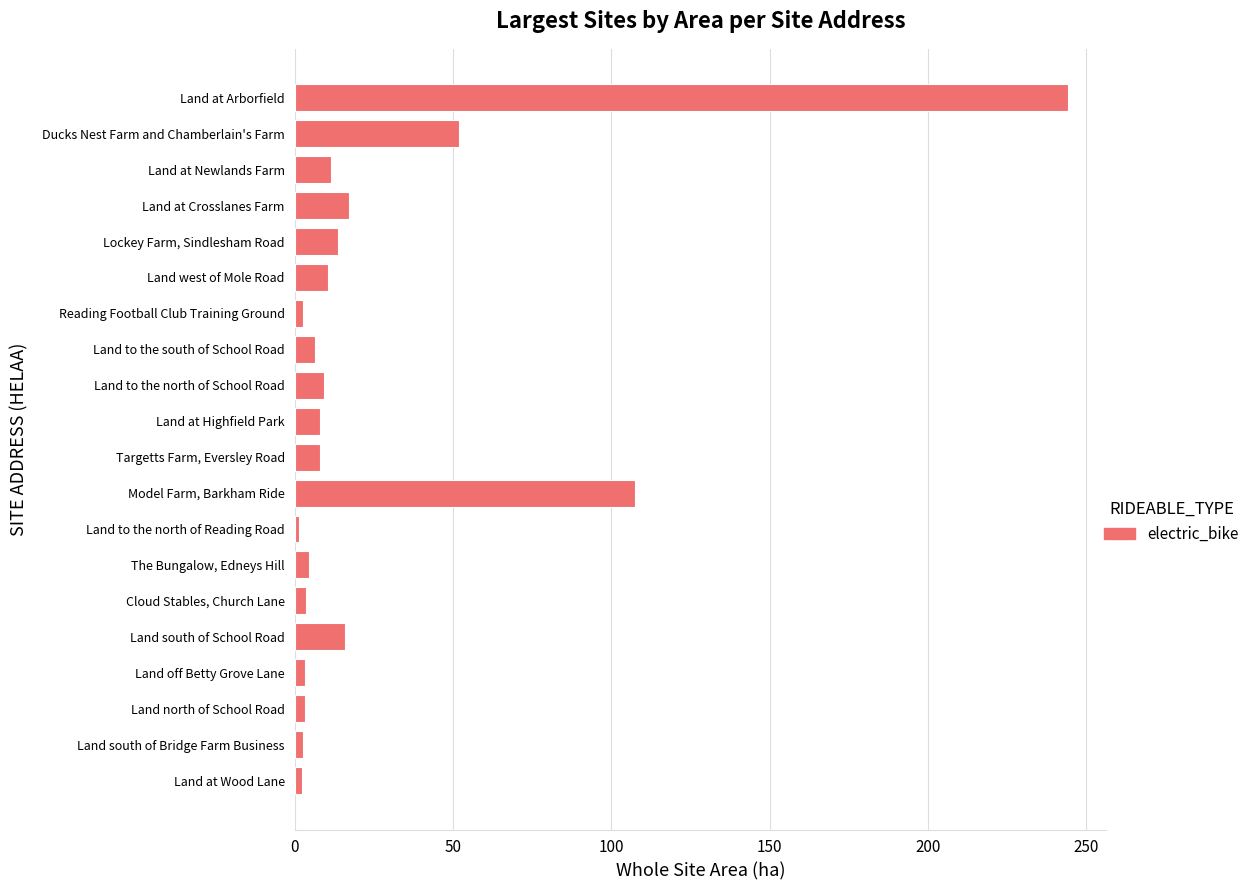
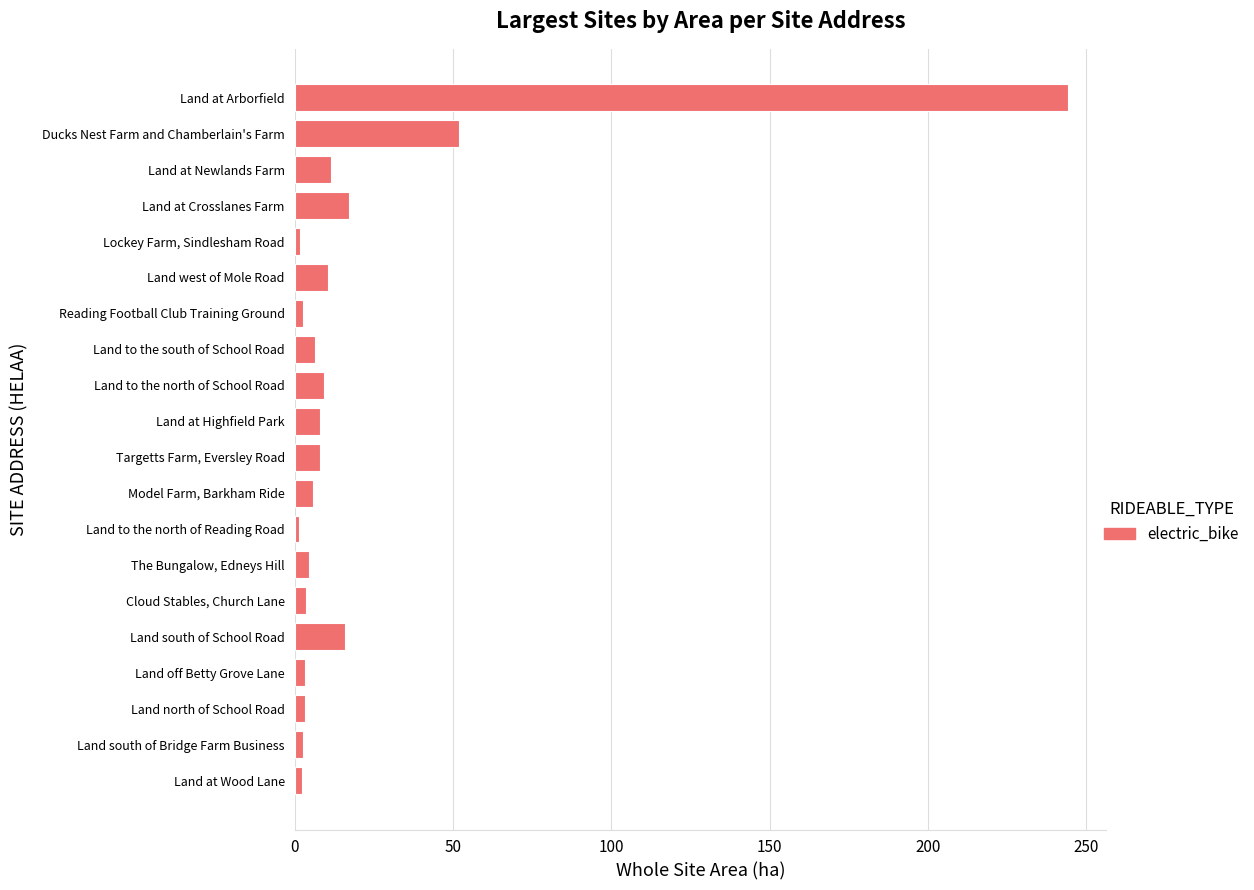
  {
    "Land at Arborfield": 244,
    "Ducks Nest Farm and Chamberlain's Farm": 52,
    "Land at Newlands Farm": 12,
    "Land at Crosslanes Farm": 17,
-   "Lockey Farm, Sindlesham Road": 14,
+   "Lockey Farm, Sindlesham Road": 2,
    "Land west of Mole Road": 11,
    "Reading Football Club Training Ground": 3,
    "Land to the south of School Road": 7,
    "Land to the north of School Road": 9,
    "Land at Highfield Park": 8,
    "Targetts Farm, Eversley Road": 8,
-   "Model Farm, Barkham Ride": 108,
+   "Model Farm, Barkham Ride": 6,
    "Land to the north of Reading Road": 1,
    "The Bungalow, Edneys Hill": 5,
    "Cloud Stables, Church Lane": 3,
    "Land south of School Road": 16,
    "Land off Betty Grove Lane": 3,
    "Land north of School Road": 3,
    "Land south of Bridge Farm Business": 3,
    "Land at Wood Lane": 2
  }
